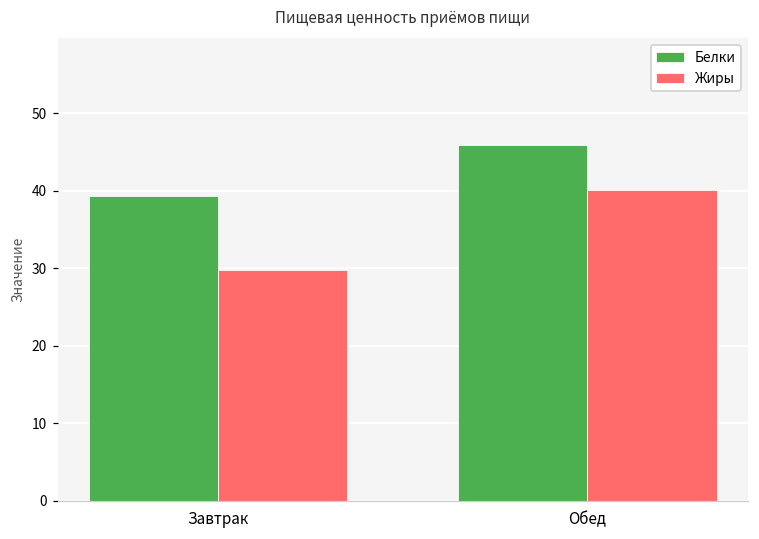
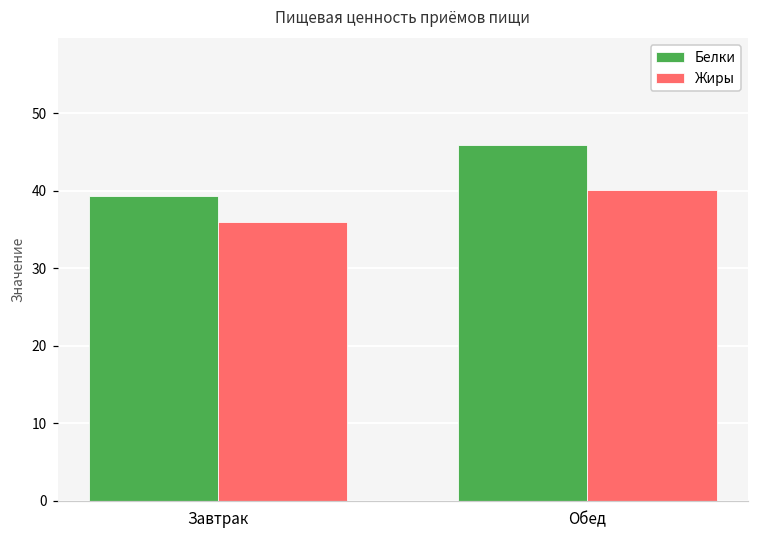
  {
    "Белки": {
      "Завтрак": 39,
      "Обед": 46
    },
    "Жиры": {
-     "Завтрак": 30,
+     "Завтрак": 36,
      "Обед": 40
    }
  }
